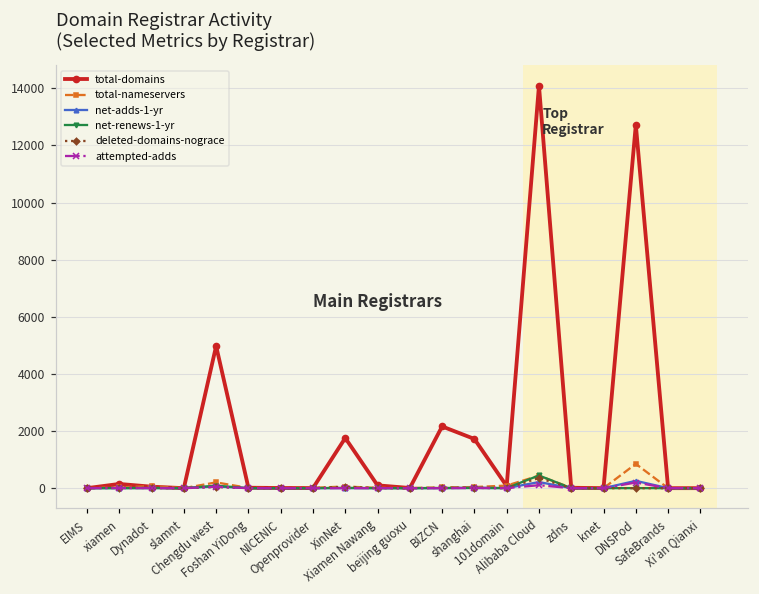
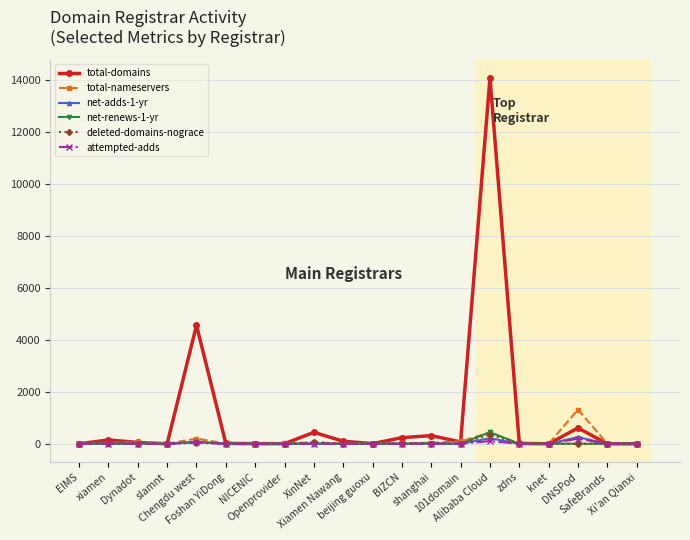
  {
    "total-domains": {
      "xiamen": 100,
-     "Chengdu west": 5000,
-     "XinNet": 1800,
-     "BIZCN": 2200,
-     "shanghai": 1700,
+     "Chengdu west": 4600,
+     "XinNet": 400,
+     "BIZCN": 200,
+     "shanghai": 300,
      "Alibaba Cloud": 14100,
-     "DNSPod": 12700
+     "DNSPod": 600
    },
    "total-nameservers": {
      "Chengdu west": 200,
-     "DNSPod": 900
+     "DNSPod": 1300
    },
    "net-adds-1-yr": {
      "Alibaba Cloud": 200
    },
    "attempted-adds": {
      "Alibaba Cloud": 100
    }
  }
